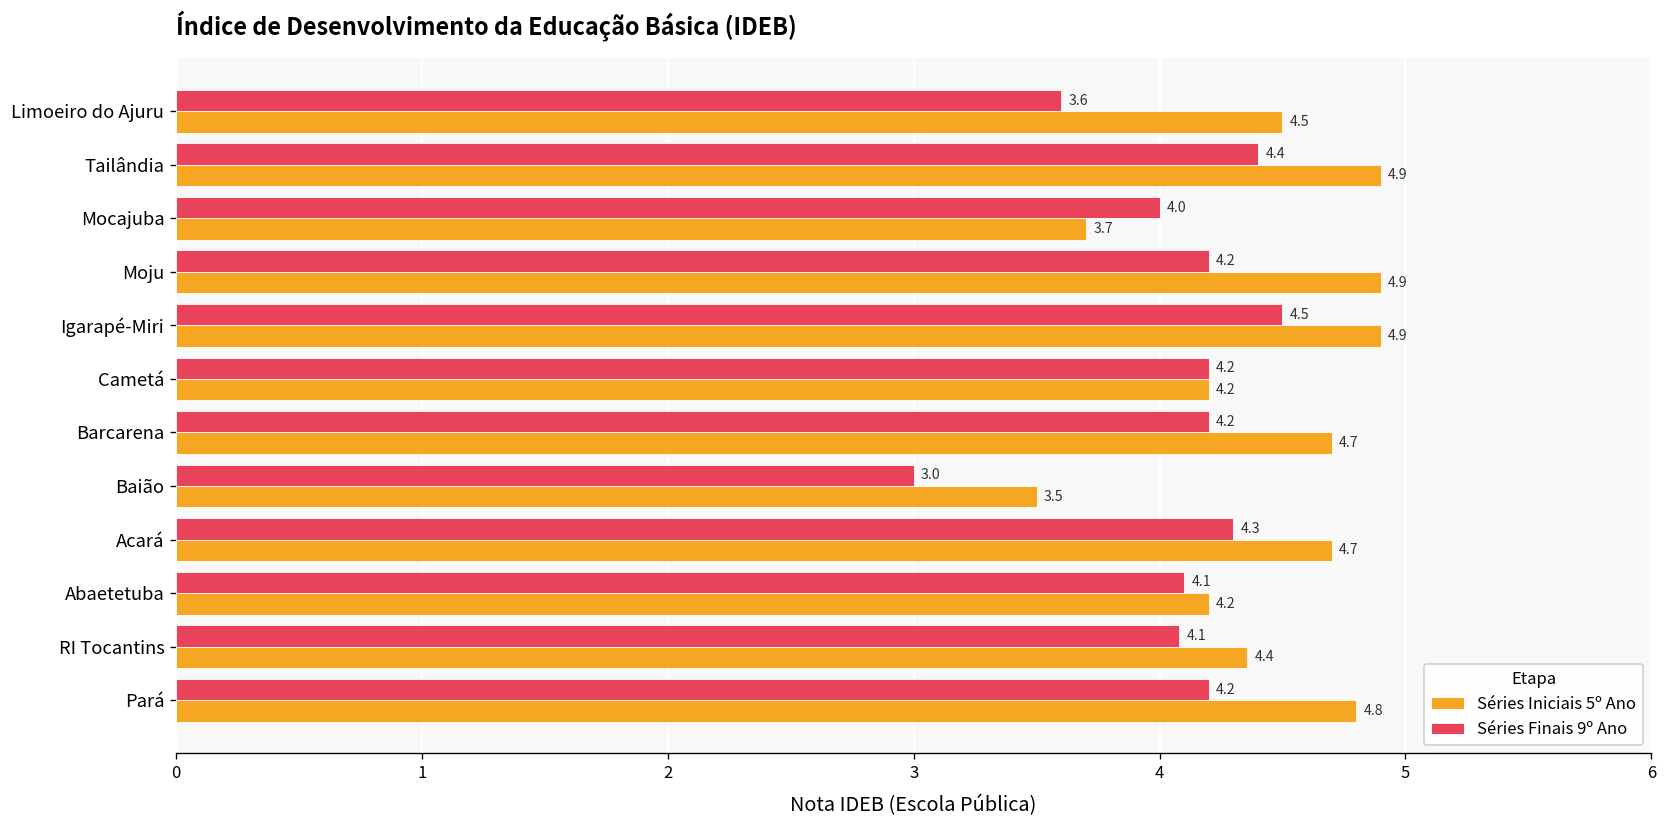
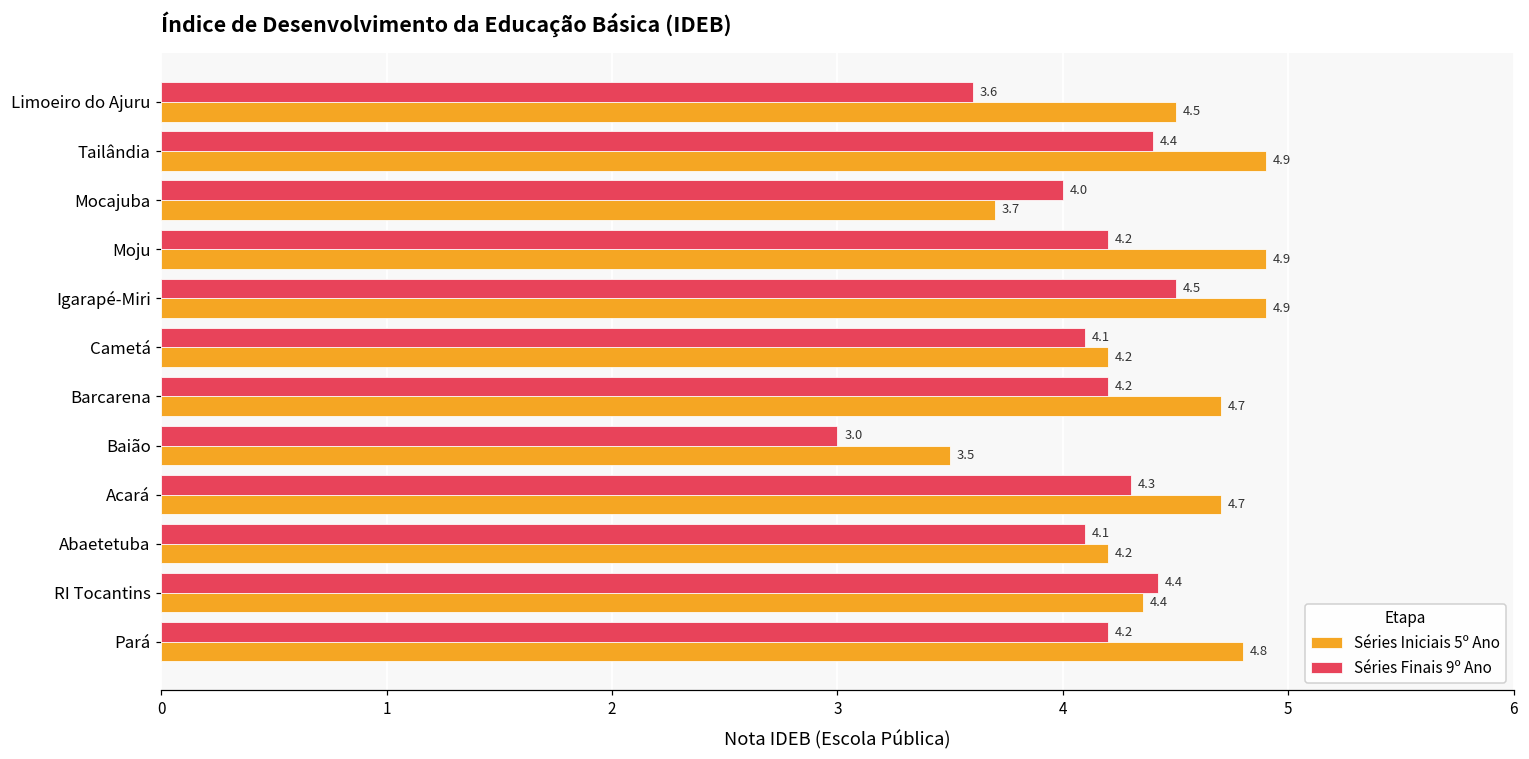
  {
    "Séries Iniciais 5º Ano": {
      "Limoeiro do Ajuru": 4.5,
      "Tailândia": 4.9,
      "Mocajuba": 3.7,
      "Moju": 4.9,
      "Igarapé-Miri": 4.9,
      "Cametá": 4.2,
      "Barcarena": 4.7,
      "Baião": 3.5,
      "Acará": 4.7,
      "Abaetetuba": 4.2,
      "RI Tocantins": 4.4,
      "Pará": 4.8
    },
    "Séries Finais 9º Ano": {
      "Limoeiro do Ajuru": 3.6,
      "Tailândia": 4.4,
      "Mocajuba": 4.0,
      "Moju": 4.2,
      "Igarapé-Miri": 4.5,
-     "Cametá": 4.2,
+     "Cametá": 4.1,
      "Barcarena": 4.2,
      "Baião": 3.0,
      "Acará": 4.3,
      "Abaetetuba": 4.1,
-     "RI Tocantins": 4.1,
+     "RI Tocantins": 4.4,
      "Pará": 4.2
    }
  }
